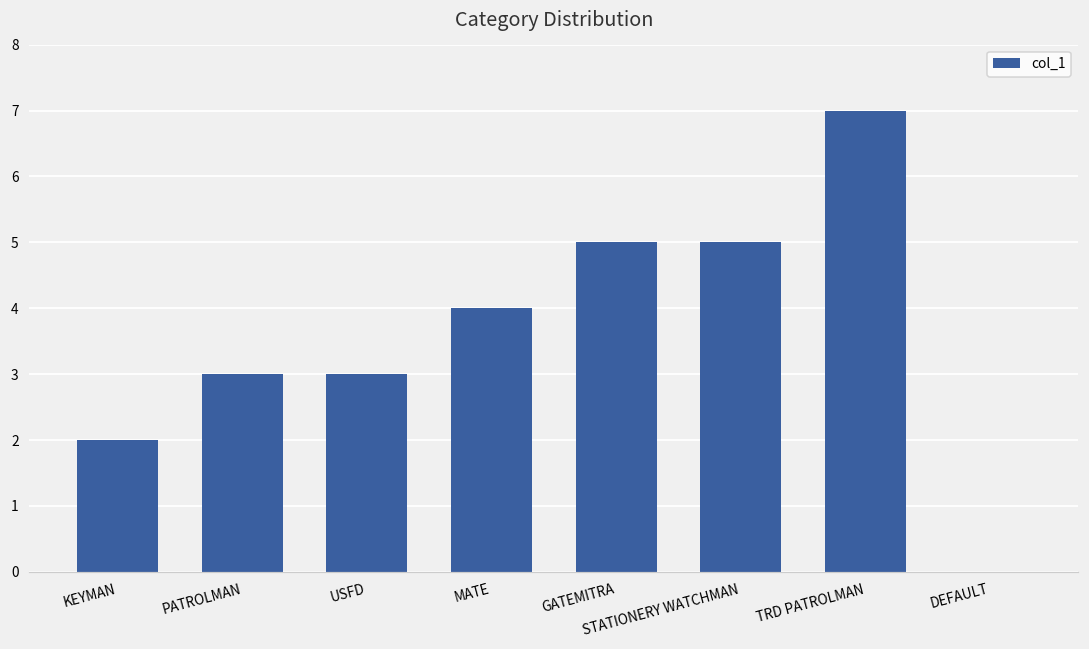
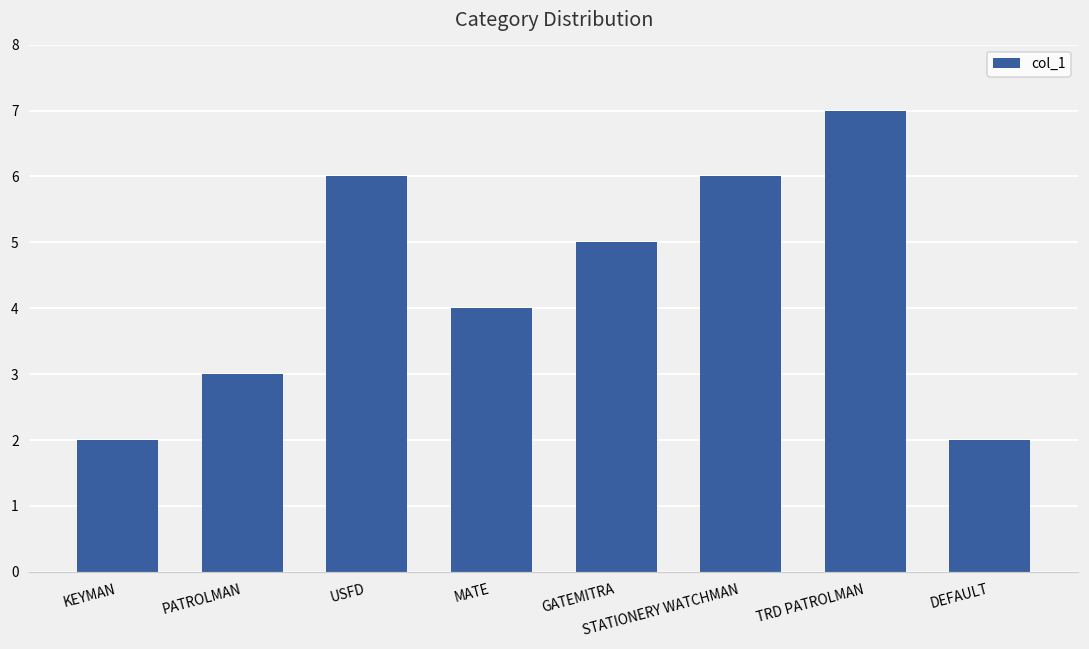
  {
    "KEYMAN": 2,
    "PATROLMAN": 3,
-   "USFD": 3,
+   "USFD": 6,
    "MATE": 4,
    "GATEMITRA": 5,
-   "STATIONERY WATCHMAN": 5,
+   "STATIONERY WATCHMAN": 6,
    "TRD PATROLMAN": 7,
-   "DEFAULT": 0
+   "DEFAULT": 2
  }
